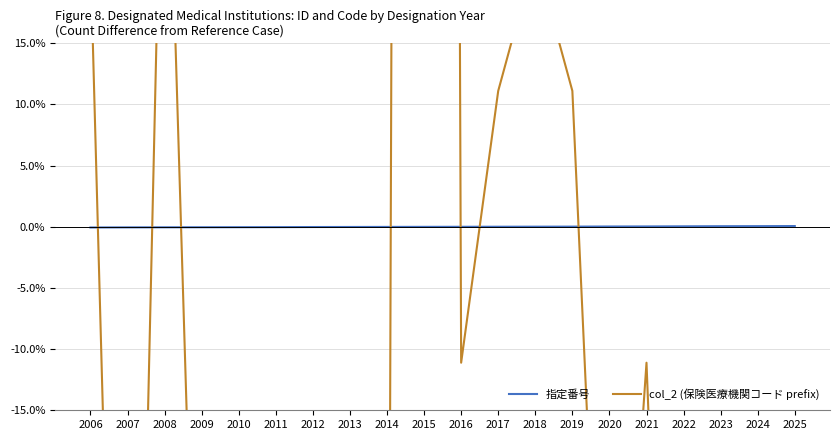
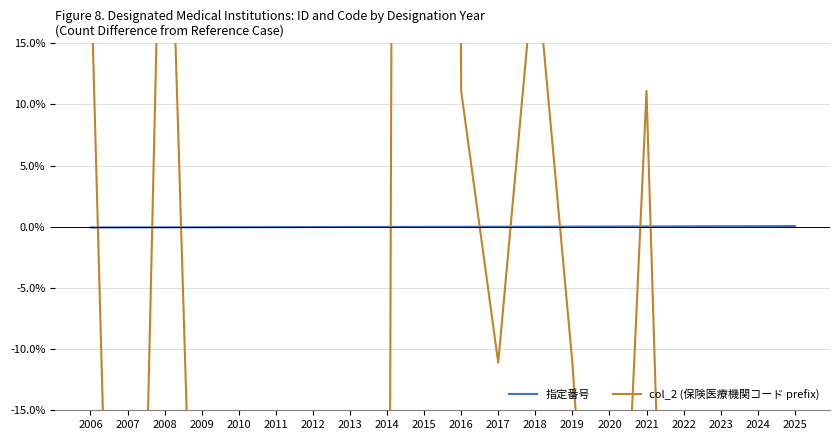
  {
    "指定番号": {
      "2006": "-0.1%",
      "2007": "0.0%",
      "2008": "0.0%",
      "2009": "0.0%",
      "2010": "0.0%",
      "2011": "0.0%",
      "2012": "0.0%",
      "2013": "0.0%",
      "2014": "0.0%",
      "2015": "0.0%",
      "2016": "0.0%",
      "2017": "0.0%",
      "2018": "0.0%",
      "2019": "0.0%",
      "2020": "0.0%",
      "2021": "0.0%",
      "2022": "0.0%",
      "2023": "0.0%",
      "2024": "0.1%",
      "2025": "0.1%"
    },
    "col_2 (保険医療機関コード prefix)": {
-     "2016": "-11.1%",
-     "2017": "11.1%",
-     "2019": "11.1%",
-     "2021": "-11.1%"
+     "2016": "11.1%",
+     "2017": "-11.1%",
+     "2019": "-11.1%",
+     "2021": "11.1%"
    }
  }
